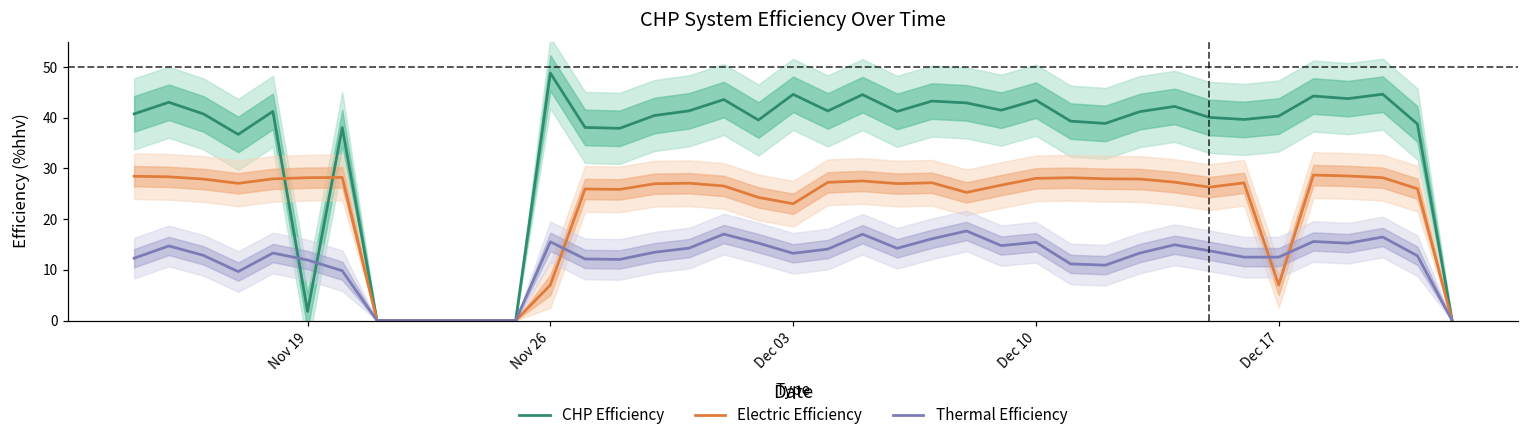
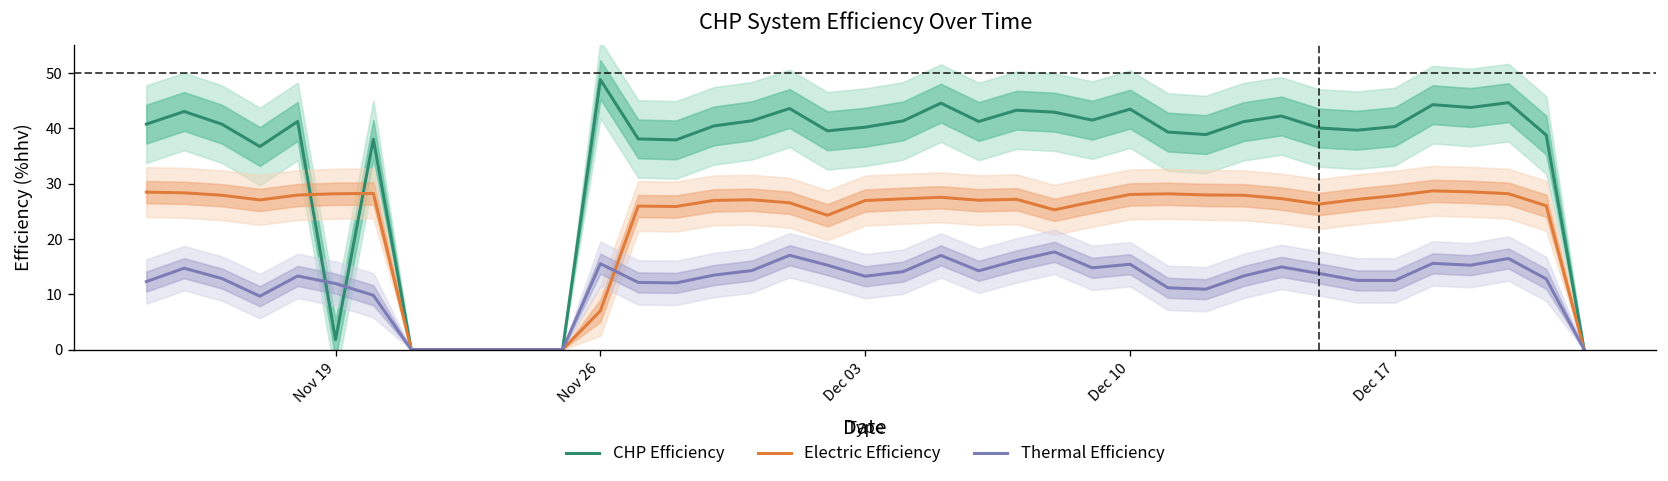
  {
    "CHP Efficiency": {
      "Nov 19": 2,
      "Nov 26": 49,
-     "Dec 03": 45,
+     "Dec 03": 40,
      "Dec 10": 43,
      "Dec 17": 40
    },
    "Electric Efficiency": {
      "Nov 19": 28,
      "Nov 26": 7,
-     "Dec 03": 23,
+     "Dec 03": 27,
      "Dec 10": 28,
-     "Dec 17": 7
+     "Dec 17": 28
    }
  }
